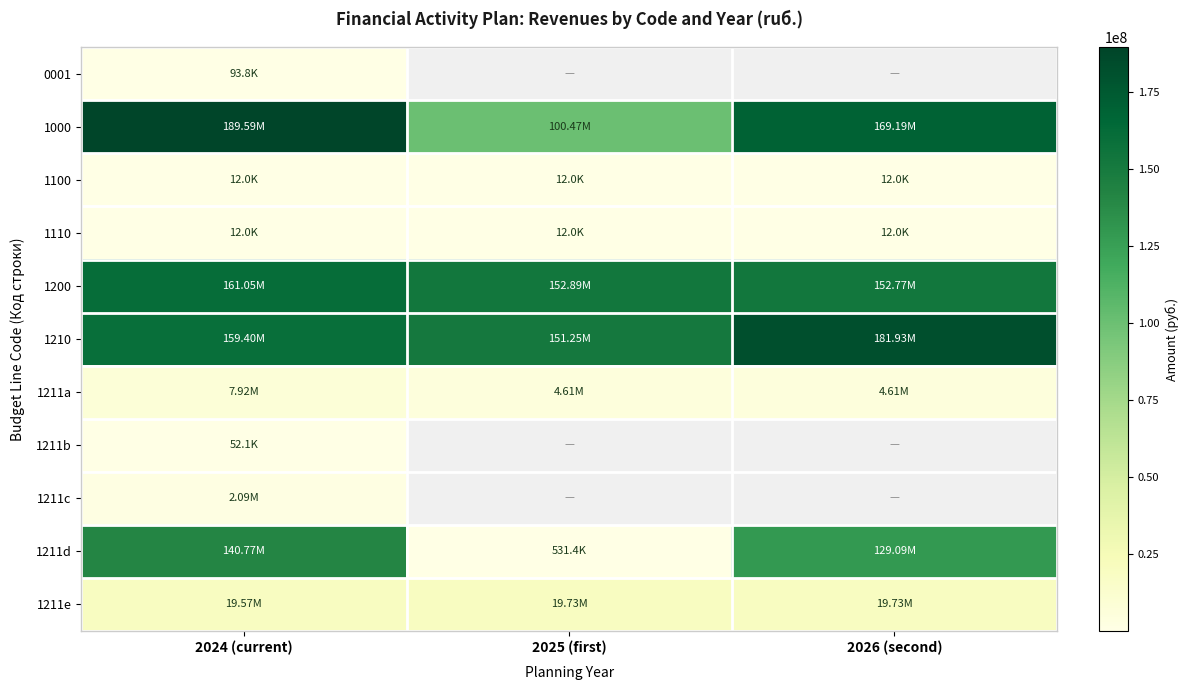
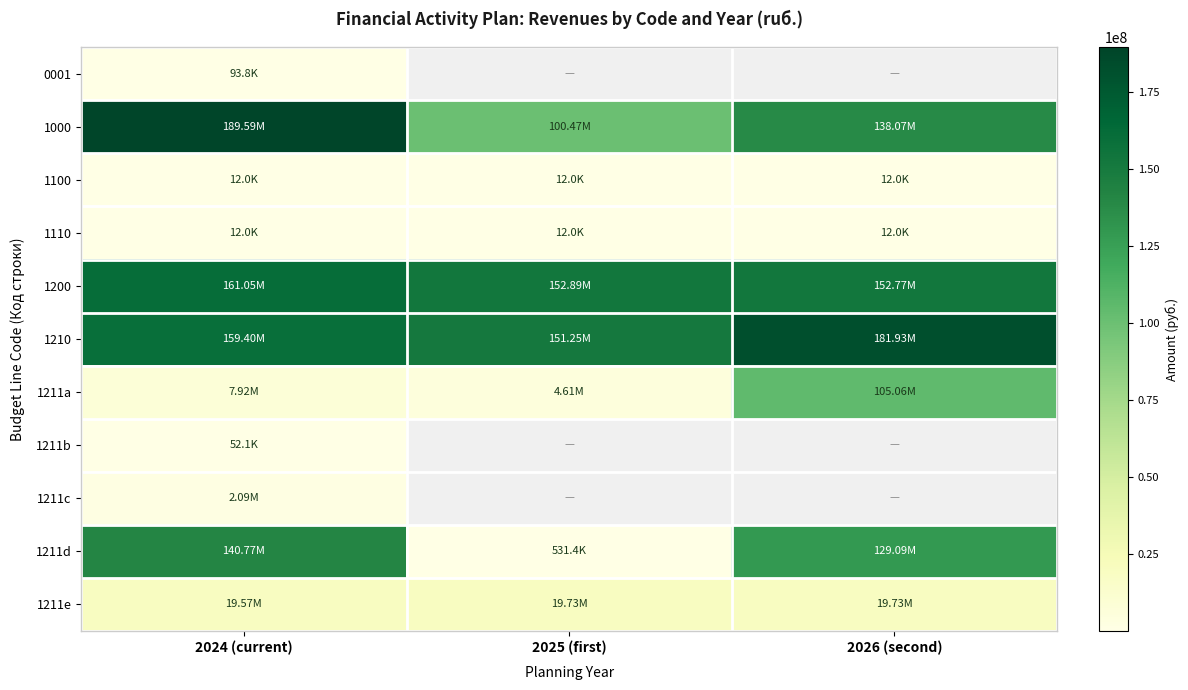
  {
    "0001": {
      "2024 (current)": "93.8K"
    },
    "1000": {
      "2024 (current)": "189.59M",
      "2025 (first)": "100.47M",
-     "2026 (second)": "169.19M"
+     "2026 (second)": "138.07M"
    },
    "1100": {
      "2024 (current)": "12.0K",
      "2025 (first)": "12.0K",
      "2026 (second)": "12.0K"
    },
    "1110": {
      "2024 (current)": "12.0K",
      "2025 (first)": "12.0K",
      "2026 (second)": "12.0K"
    },
    "1200": {
      "2024 (current)": "161.05M",
      "2025 (first)": "152.89M",
      "2026 (second)": "152.77M"
    },
    "1210": {
      "2024 (current)": "159.40M",
      "2025 (first)": "151.25M",
      "2026 (second)": "181.93M"
    },
    "1211a": {
      "2024 (current)": "7.92M",
      "2025 (first)": "4.61M",
-     "2026 (second)": "4.61M"
+     "2026 (second)": "105.06M"
    },
    "1211b": {
      "2024 (current)": "52.1K"
    },
    "1211c": {
      "2024 (current)": "2.09M"
    },
    "1211d": {
      "2024 (current)": "140.77M",
      "2025 (first)": "531.4K",
      "2026 (second)": "129.09M"
    },
    "1211e": {
      "2024 (current)": "19.57M",
      "2025 (first)": "19.73M",
      "2026 (second)": "19.73M"
    }
  }
